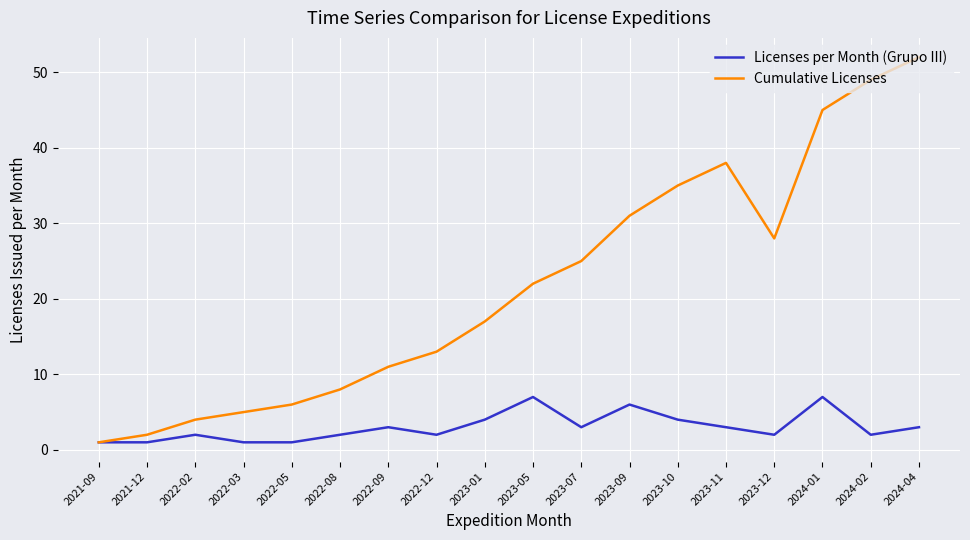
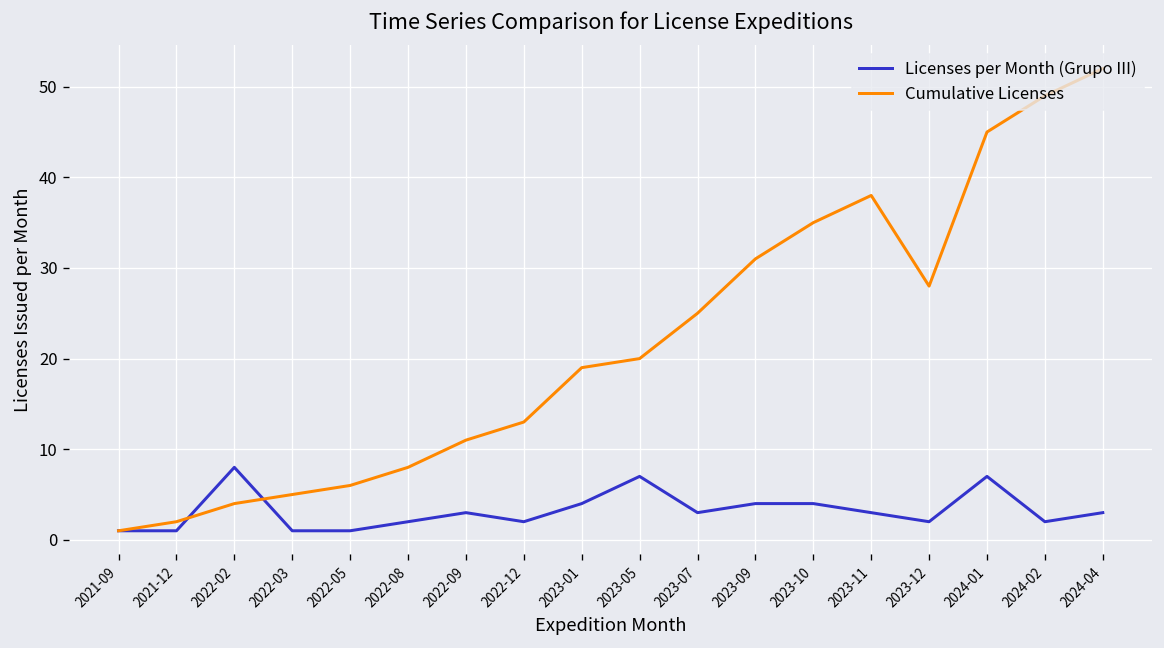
  {
    "Licenses per Month (Grupo III)": {
      "2021-12": 1,
-     "2022-02": 2,
+     "2022-02": 8,
      "2022-03": 1,
      "2022-05": 1,
      "2022-08": 2,
      "2022-09": 3,
      "2022-12": 2,
      "2023-01": 4,
      "2023-05": 7,
      "2023-07": 3,
-     "2023-09": 6,
+     "2023-09": 4,
      "2023-10": 4,
      "2023-11": 3,
      "2023-12": 2,
      "2024-01": 7,
      "2024-02": 2,
      "2024-04": 3
    },
    "Cumulative Licenses": {
      "2021-12": 2,
      "2022-02": 4,
      "2022-03": 5,
      "2022-05": 6,
      "2022-08": 8,
      "2022-09": 11,
      "2022-12": 13,
-     "2023-01": 17,
-     "2023-05": 22,
+     "2023-01": 19,
+     "2023-05": 20,
      "2023-07": 25,
      "2023-09": 31,
      "2023-10": 35,
      "2023-11": 38,
      "2023-12": 28,
      "2024-01": 45
    }
  }
